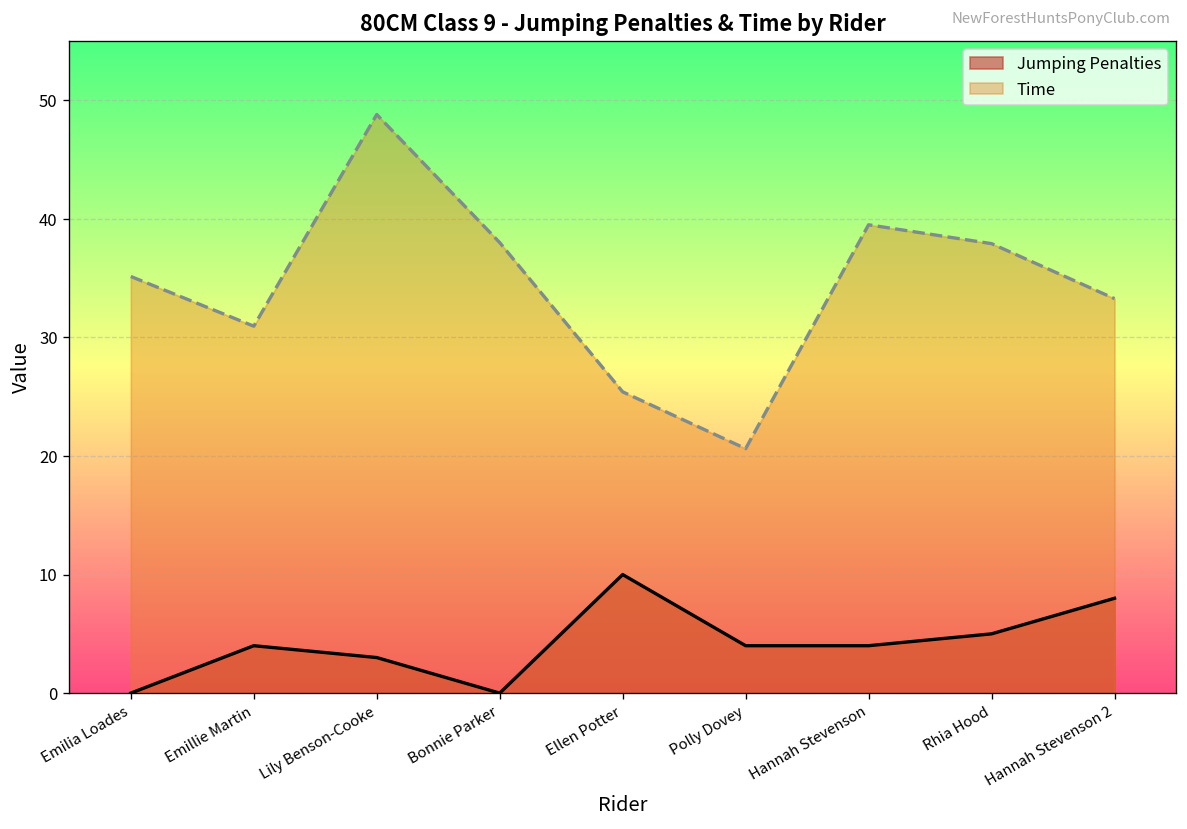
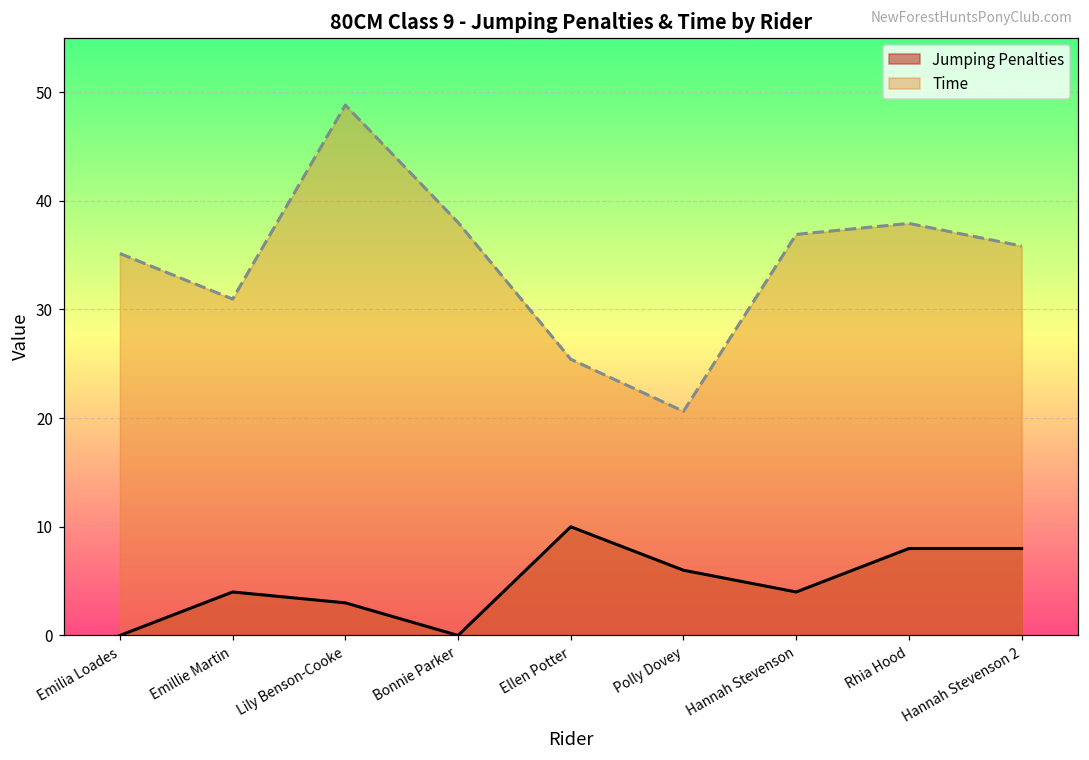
  {
    "Jumping Penalties": {
      "Emilia Loades": 0,
      "Emillie Martin": 4,
      "Lily Benson-Cooke": 3,
      "Bonnie Parker": 0,
      "Ellen Potter": 10,
-     "Polly Dovey": 4,
+     "Polly Dovey": 6,
      "Hannah Stevenson": 4,
-     "Rhia Hood": 5,
+     "Rhia Hood": 8,
      "Hannah Stevenson 2": 8
    },
    "Time": {
      "Emilia Loades": 35,
      "Emillie Martin": 31,
      "Lily Benson-Cooke": 49,
      "Bonnie Parker": 38,
      "Ellen Potter": 25,
      "Polly Dovey": 21,
-     "Hannah Stevenson": 40,
+     "Hannah Stevenson": 37,
      "Rhia Hood": 38,
-     "Hannah Stevenson 2": 33
+     "Hannah Stevenson 2": 36
    }
  }
